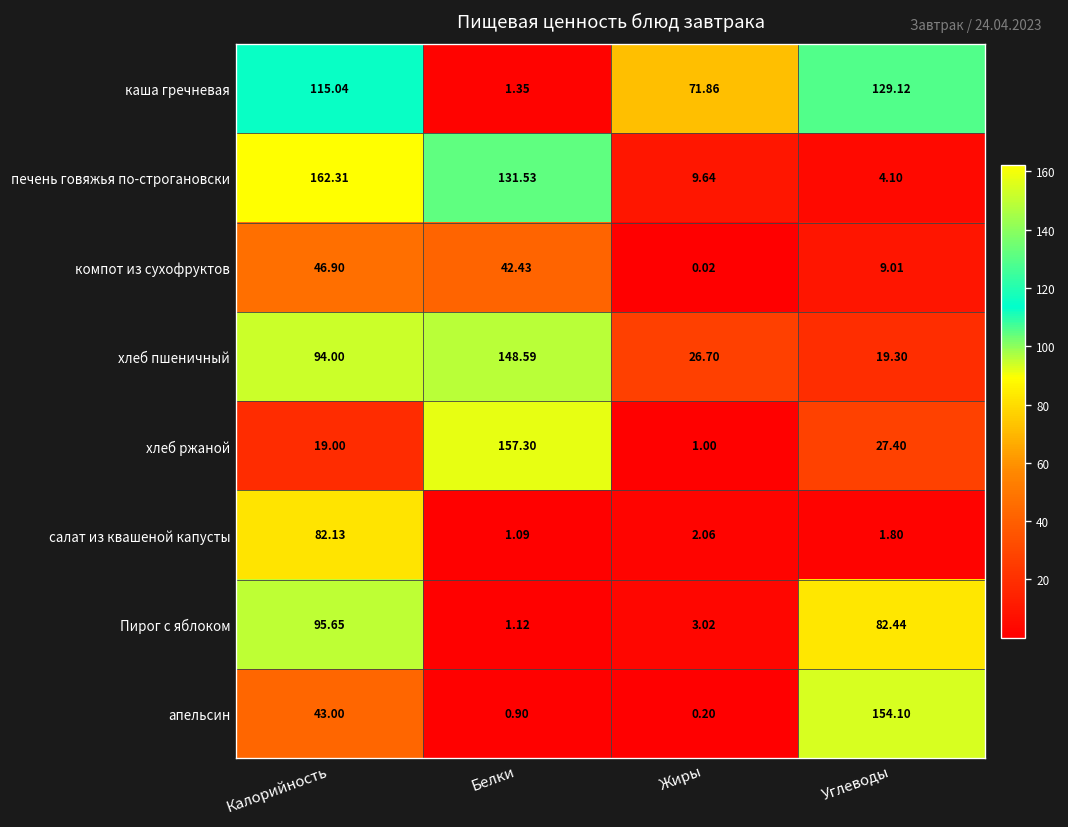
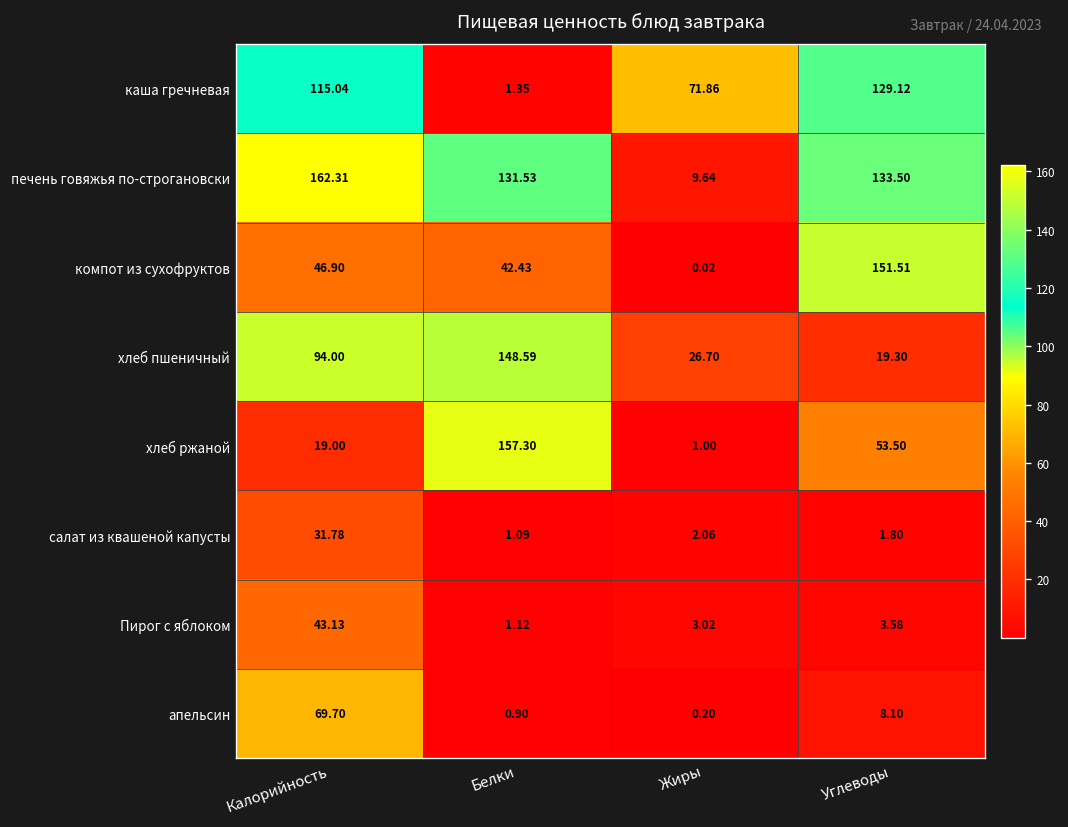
  {
    "каша гречневая": {
      "Калорийность": 115.04,
      "Белки": 1.35,
      "Жиры": 71.86,
      "Углеводы": 129.12
    },
    "печень говяжья по-строгановски": {
      "Калорийность": 162.31,
      "Белки": 131.53,
      "Жиры": 9.64,
-     "Углеводы": 4.10
+     "Углеводы": 133.50
    },
    "компот из сухофруктов": {
      "Калорийность": 46.90,
      "Белки": 42.43,
      "Жиры": 0.02,
-     "Углеводы": 9.01
+     "Углеводы": 151.51
    },
    "хлеб пшеничный": {
      "Калорийность": 94.00,
      "Белки": 148.59,
      "Жиры": 26.70,
      "Углеводы": 19.30
    },
    "хлеб ржаной": {
      "Калорийность": 19.00,
      "Белки": 157.30,
      "Жиры": 1.00,
-     "Углеводы": 27.40
+     "Углеводы": 53.50
    },
    "салат из квашеной капусты": {
-     "Калорийность": 82.13,
+     "Калорийность": 31.78,
      "Белки": 1.09,
      "Жиры": 2.06,
      "Углеводы": 1.80
    },
    "Пирог с яблоком": {
-     "Калорийность": 95.65,
+     "Калорийность": 43.13,
      "Белки": 1.12,
      "Жиры": 3.02,
-     "Углеводы": 82.44
+     "Углеводы": 3.58
    },
    "апельсин": {
-     "Калорийность": 43.00,
+     "Калорийность": 69.70,
      "Белки": 0.90,
      "Жиры": 0.20,
-     "Углеводы": 154.10
+     "Углеводы": 8.10
    }
  }
